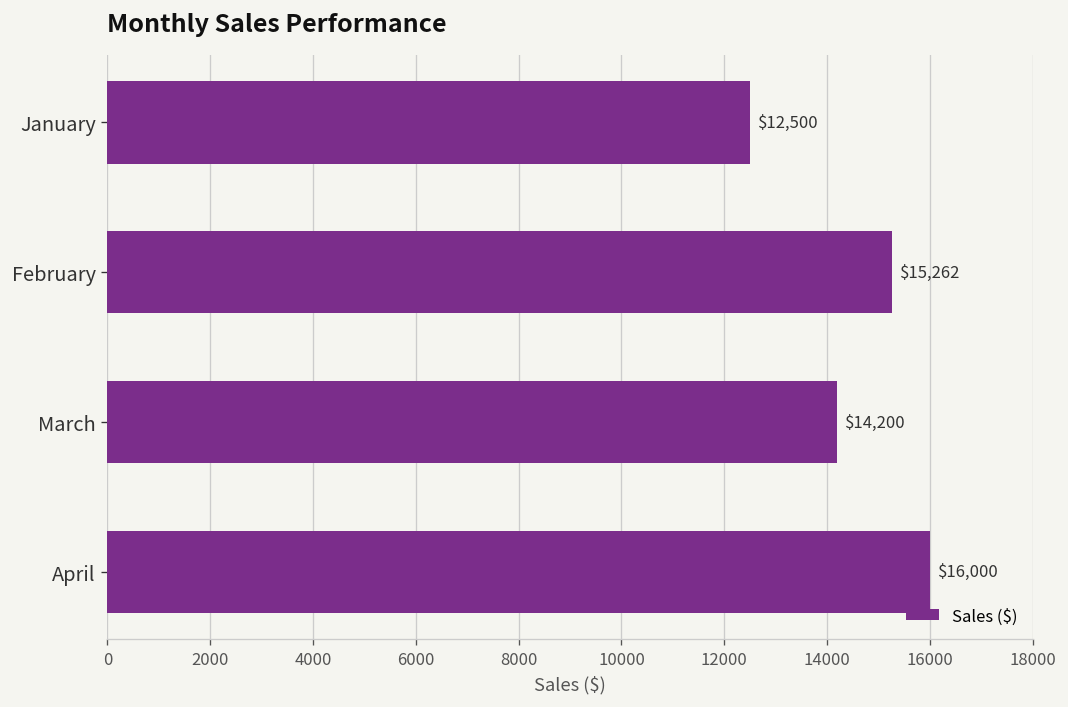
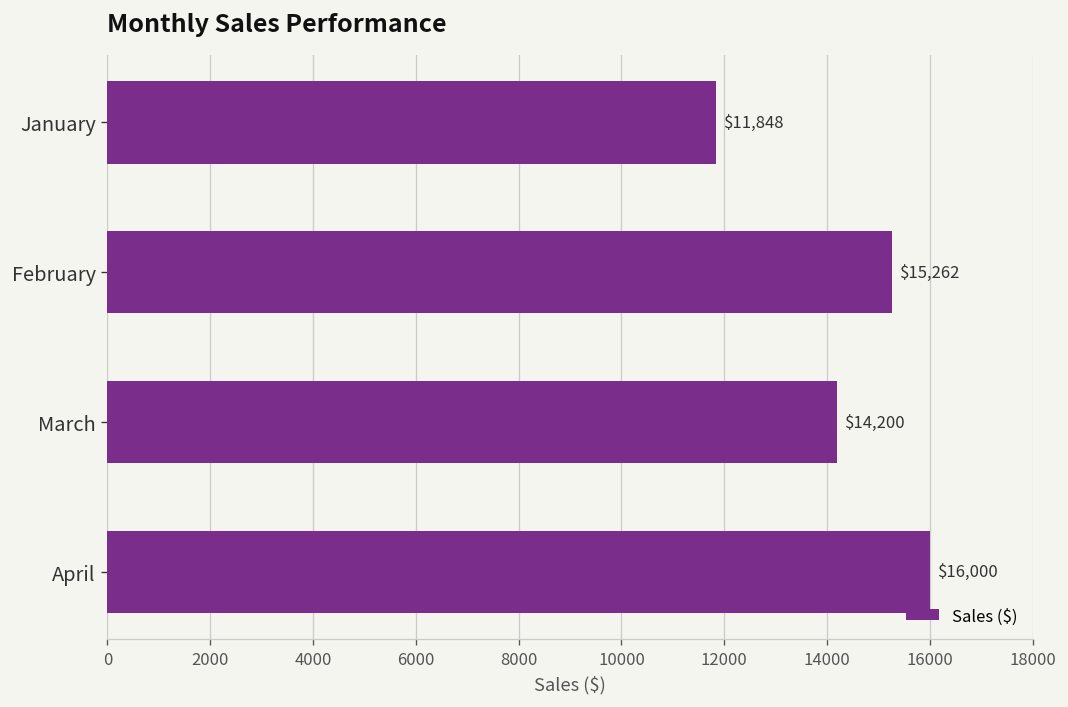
  {
-   "January": "$12,500",
+   "January": "$11,848",
    "February": "$15,262",
    "March": "$14,200",
    "April": "$16,000"
  }
